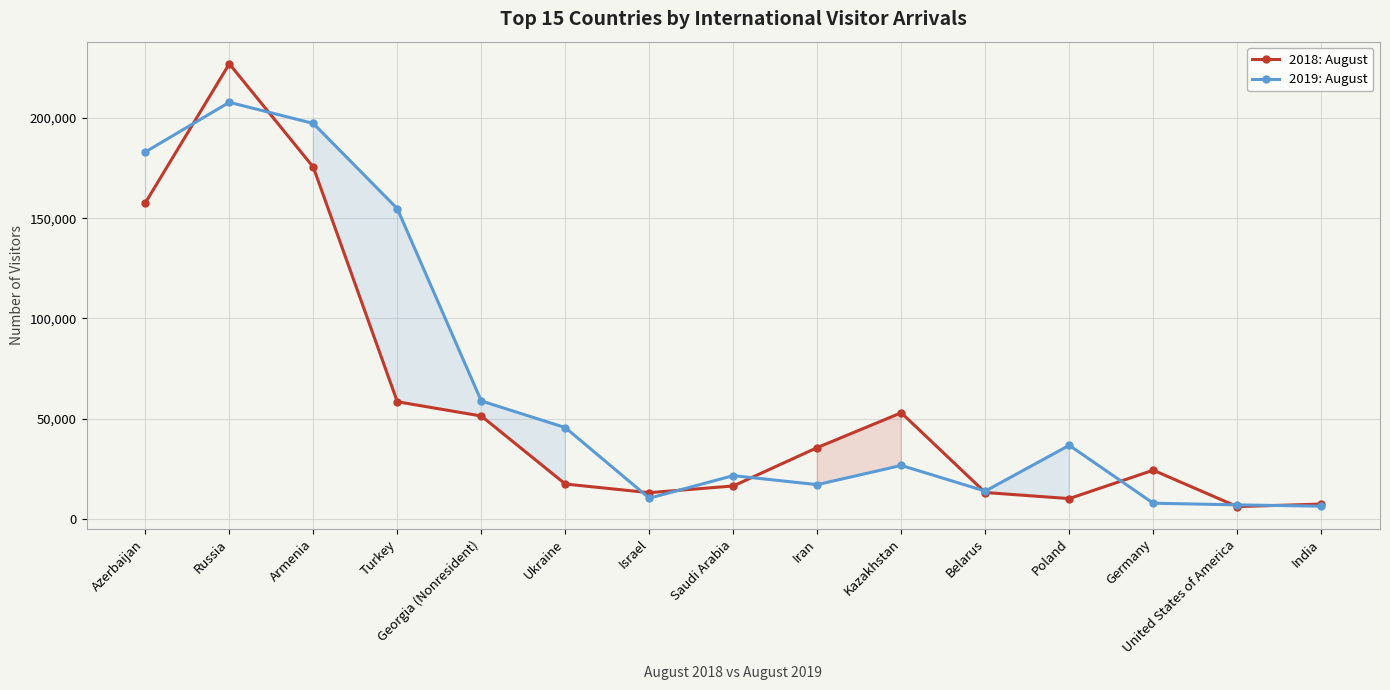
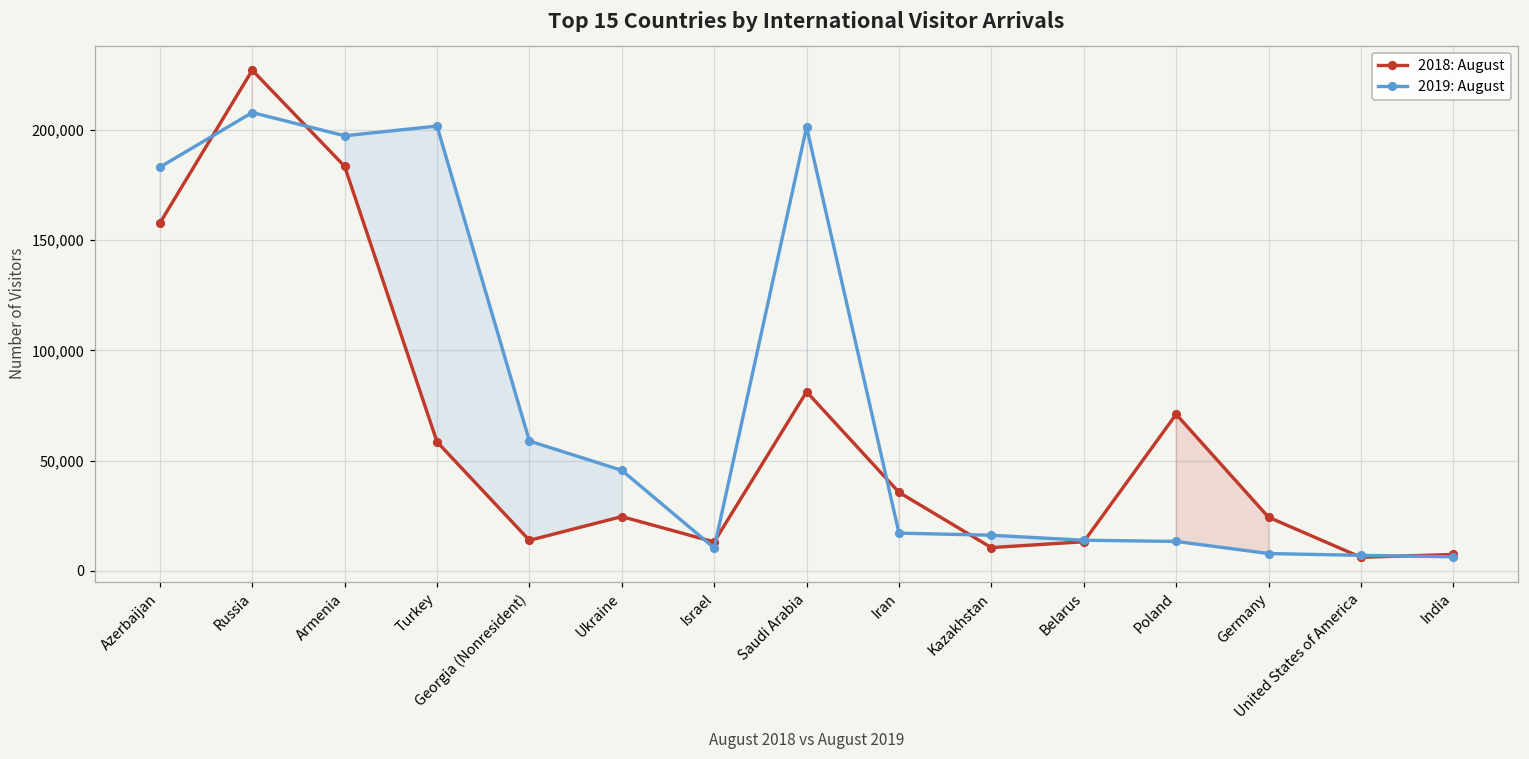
  {
    "2018: August": {
      "Azerbaijan": "158,000",
      "Russia": "227,000",
-     "Armenia": "176,000",
+     "Armenia": "184,000",
      "Turkey": "58,000",
-     "Georgia (Nonresident)": "51,000",
-     "Ukraine": "17,000",
+     "Georgia (Nonresident)": "14,000",
+     "Ukraine": "25,000",
      "Israel": "13,000",
-     "Saudi Arabia": "16,000",
+     "Saudi Arabia": "81,000",
      "Iran": "36,000",
-     "Kazakhstan": "53,000",
-     "Poland": "10,000",
+     "Kazakhstan": "10,000",
+     "Poland": "71,000",
      "Germany": "24,000"
    },
    "2019: August": {
      "Azerbaijan": "183,000",
      "Russia": "208,000",
      "Armenia": "197,000",
-     "Turkey": "155,000",
+     "Turkey": "202,000",
      "Georgia (Nonresident)": "59,000",
      "Ukraine": "46,000",
      "Israel": "10,000",
-     "Saudi Arabia": "22,000",
+     "Saudi Arabia": "201,000",
      "Iran": "17,000",
-     "Kazakhstan": "27,000",
-     "Poland": "37,000",
+     "Kazakhstan": "16,000",
+     "Poland": "13,000",
      "Germany": "8,000"
    }
  }
